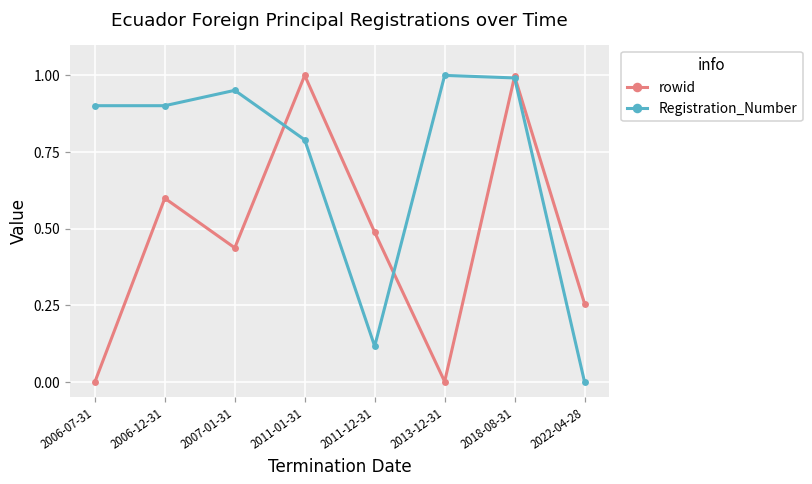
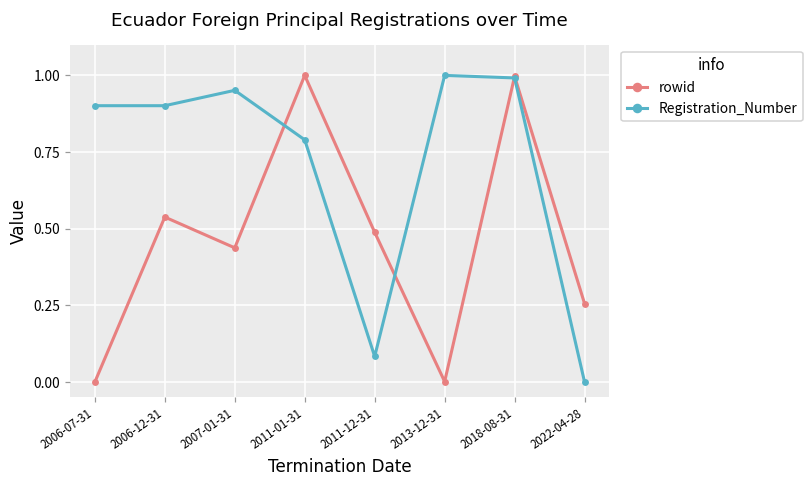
  {
    "rowid": {
      "2006-07-31": 0.00,
-     "2006-12-31": 0.60,
+     "2006-12-31": 0.54,
      "2007-01-31": 0.44,
      "2011-01-31": 1.00,
      "2011-12-31": 0.49,
      "2013-12-31": 0.00,
      "2022-04-28": 0.26
    },
    "Registration_Number": {
      "2006-07-31": 0.90,
      "2006-12-31": 0.90,
      "2007-01-31": 0.95,
      "2011-01-31": 0.79,
-     "2011-12-31": 0.12,
+     "2011-12-31": 0.08,
      "2013-12-31": 1.00,
      "2022-04-28": 0.00
    }
  }
